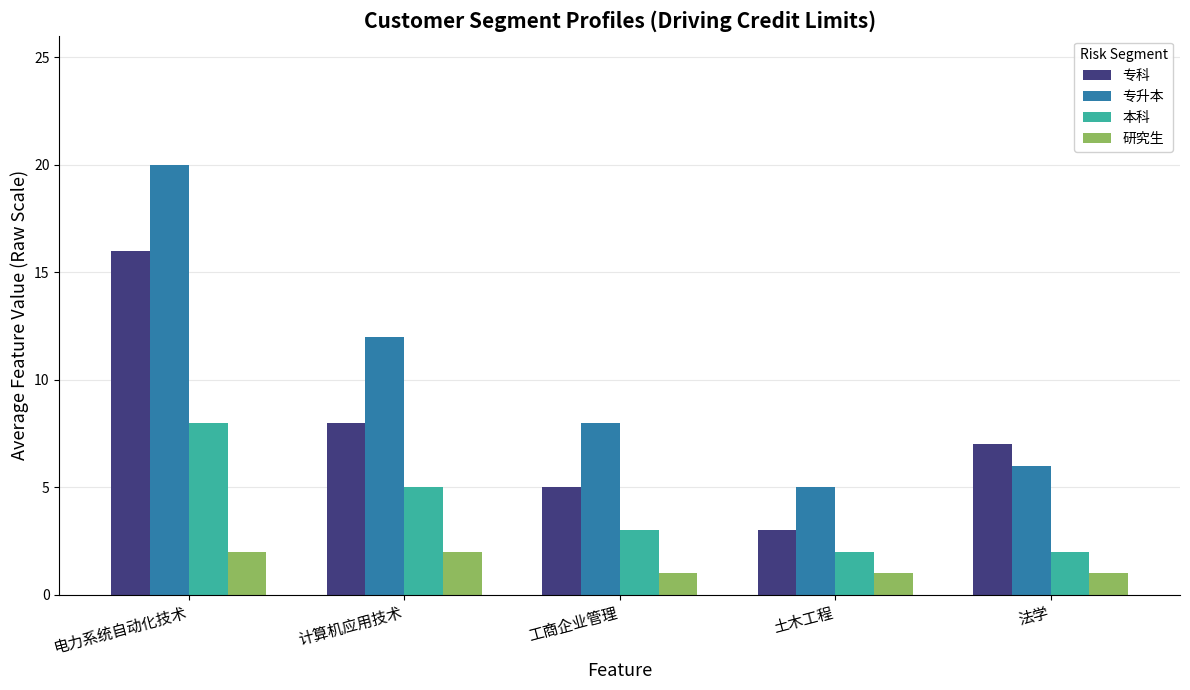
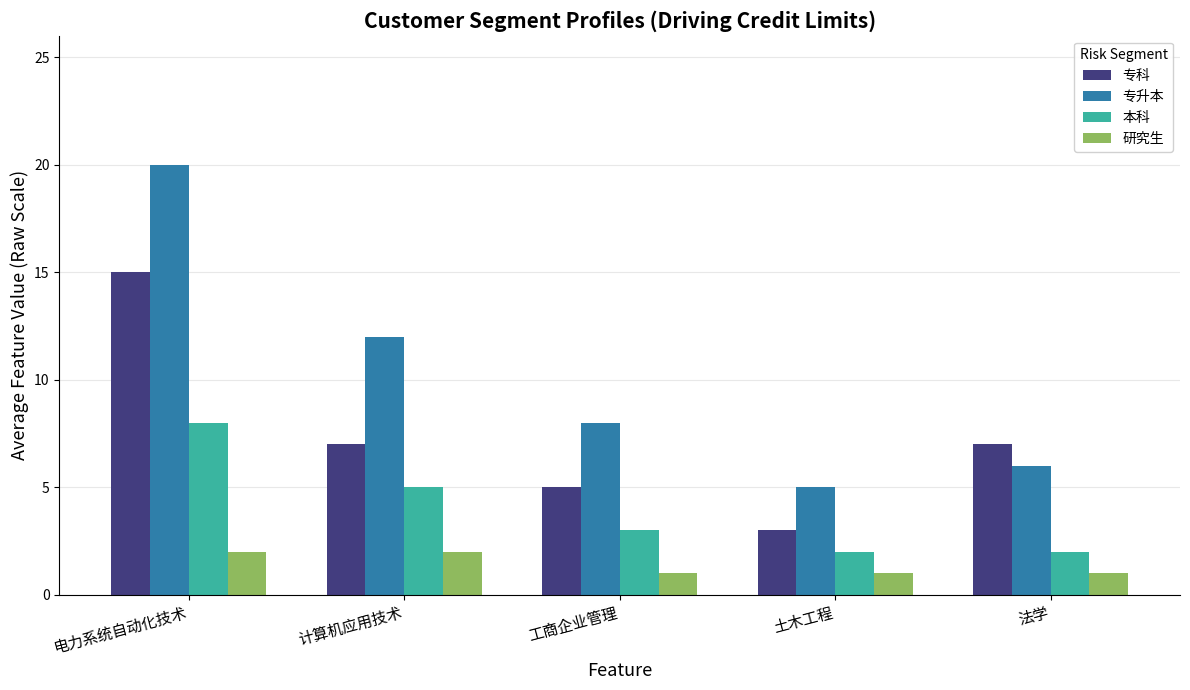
  {
    "专科": {
-     "电力系统自动化技术": 16,
-     "计算机应用技术": 8,
+     "电力系统自动化技术": 15,
+     "计算机应用技术": 7,
      "工商企业管理": 5,
      "土木工程": 3,
      "法学": 7
    },
    "研究生": {
      "电力系统自动化技术": 2,
      "计算机应用技术": 2,
      "工商企业管理": 1,
      "土木工程": 1,
      "法学": 1
    }
  }
